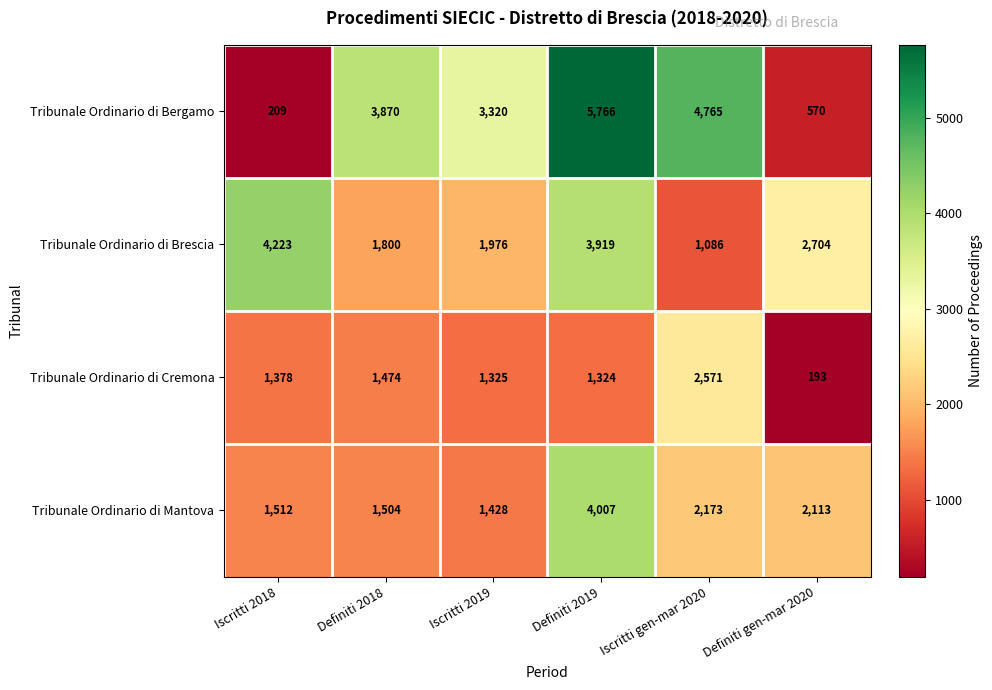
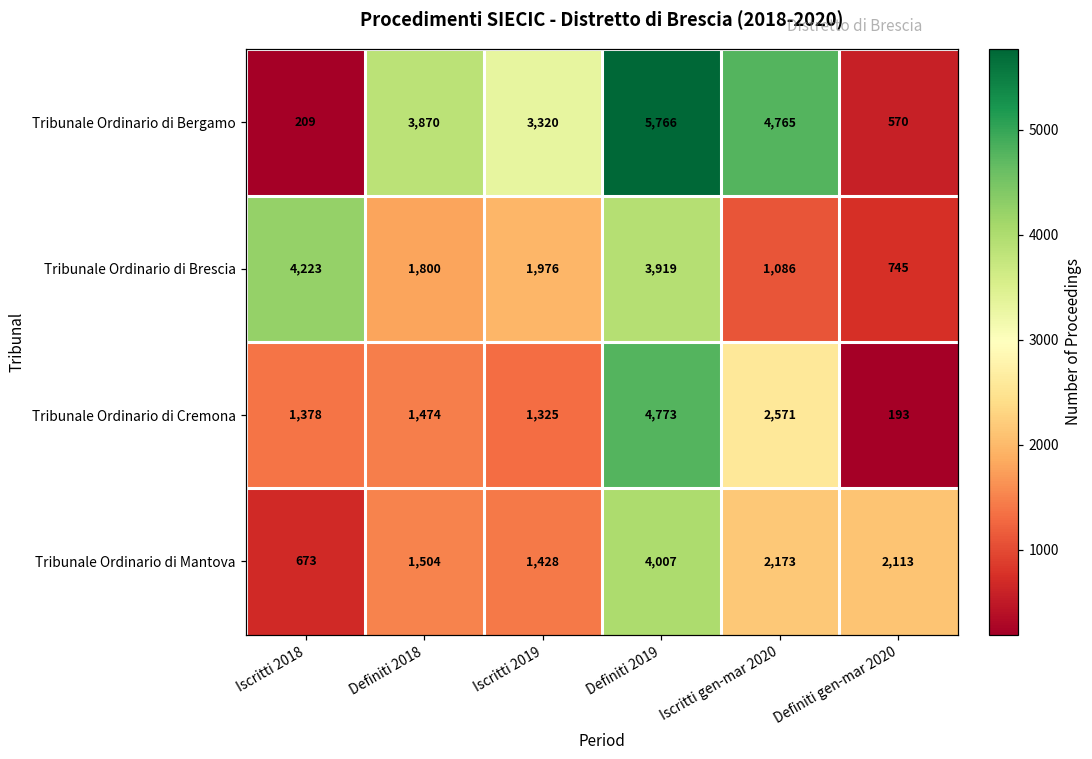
  {
    "Tribunale Ordinario di Bergamo": {
      "Iscritti 2018": "209",
      "Definiti 2018": "3,870",
      "Iscritti 2019": "3,320",
      "Definiti 2019": "5,766",
      "Iscritti gen-mar 2020": "4,765",
      "Definiti gen-mar 2020": "570"
    },
    "Tribunale Ordinario di Brescia": {
      "Iscritti 2018": "4,223",
      "Definiti 2018": "1,800",
      "Iscritti 2019": "1,976",
      "Definiti 2019": "3,919",
      "Iscritti gen-mar 2020": "1,086",
-     "Definiti gen-mar 2020": "2,704"
+     "Definiti gen-mar 2020": "745"
    },
    "Tribunale Ordinario di Cremona": {
      "Iscritti 2018": "1,378",
      "Definiti 2018": "1,474",
      "Iscritti 2019": "1,325",
-     "Definiti 2019": "1,324",
+     "Definiti 2019": "4,773",
      "Iscritti gen-mar 2020": "2,571",
      "Definiti gen-mar 2020": "193"
    },
    "Tribunale Ordinario di Mantova": {
-     "Iscritti 2018": "1,512",
+     "Iscritti 2018": "673",
      "Definiti 2018": "1,504",
      "Iscritti 2019": "1,428",
      "Definiti 2019": "4,007",
      "Iscritti gen-mar 2020": "2,173",
      "Definiti gen-mar 2020": "2,113"
    }
  }
